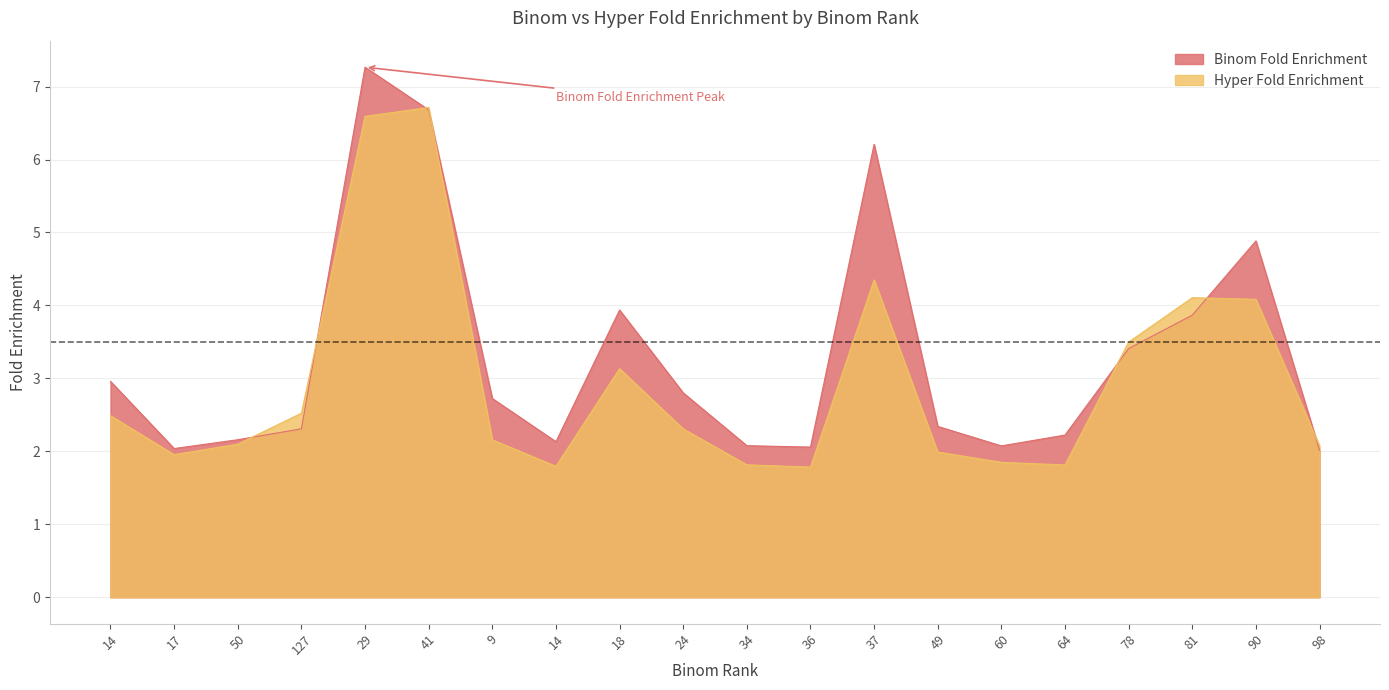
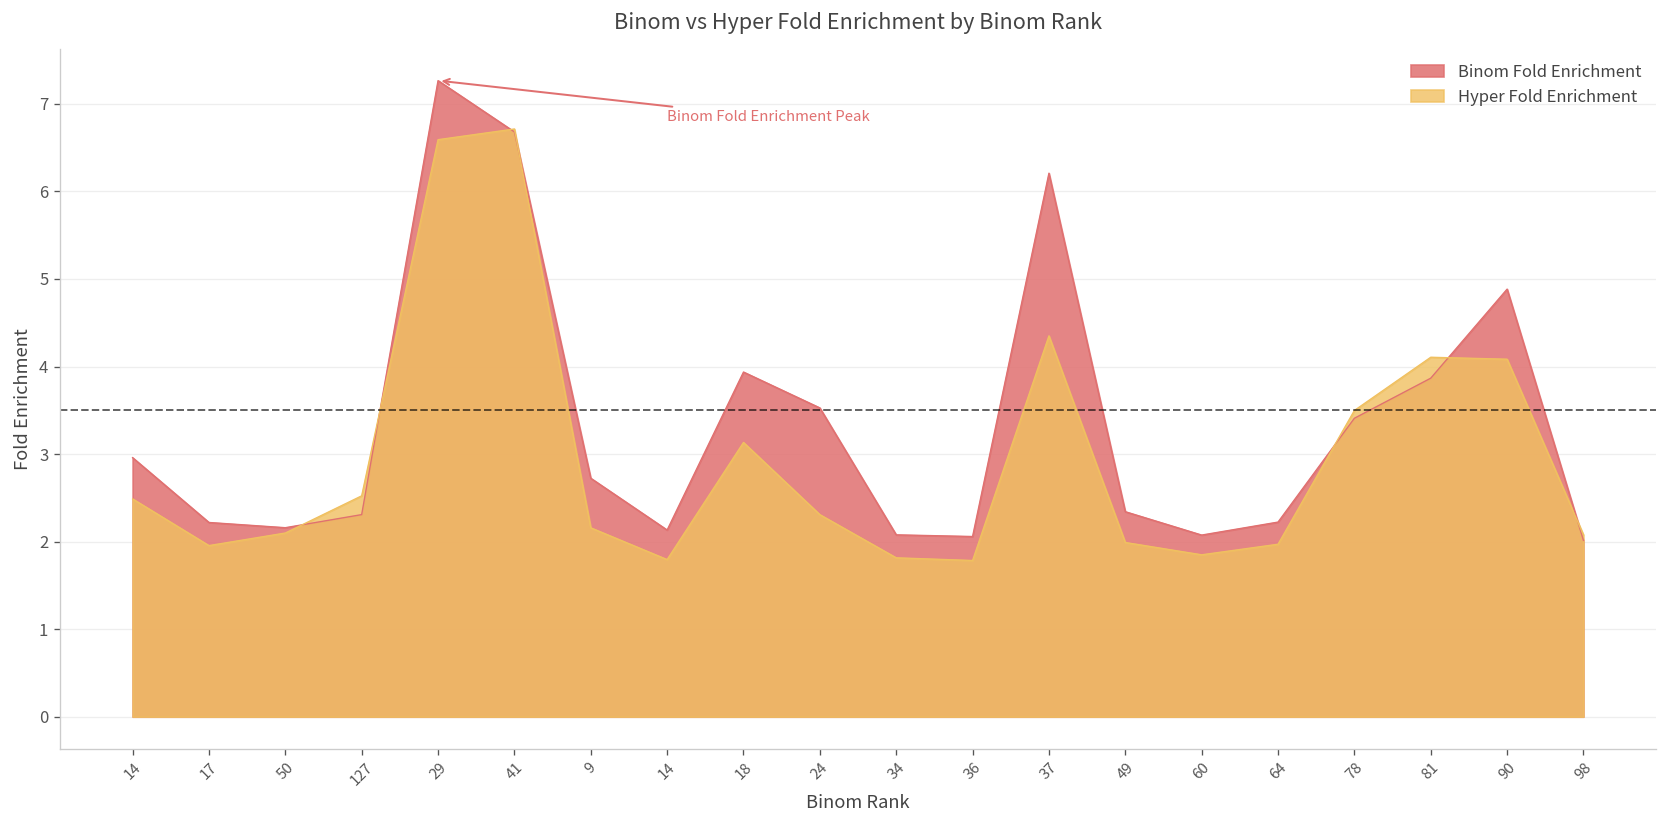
  {
    "Binom Fold Enrichment": {
-     "17": 2.0,
+     "17": 2.2,
      "50": 2.2,
      "127": 2.3,
      "29": 7.3,
      "9": 2.7,
      "18": 3.9,
-     "24": 2.8,
+     "24": 3.5,
      "34": 2.1,
      "36": 2.1,
      "37": 6.2,
      "49": 2.3,
      "60": 2.1,
      "64": 2.2,
      "78": 3.4,
      "81": 3.9,
      "90": 4.9,
      "98": 2.0
    },
    "Hyper Fold Enrichment": {
      "17": 2.0,
      "50": 2.1,
      "127": 2.5,
      "29": 6.6,
      "9": 2.2,
      "18": 3.1,
      "24": 2.3,
      "34": 1.8,
      "36": 1.8,
      "37": 4.4,
      "49": 2.0,
      "60": 1.8,
-     "64": 1.8,
+     "64": 2.0,
      "78": 3.5,
      "81": 4.1,
      "90": 4.1,
      "98": 2.1
    }
  }
